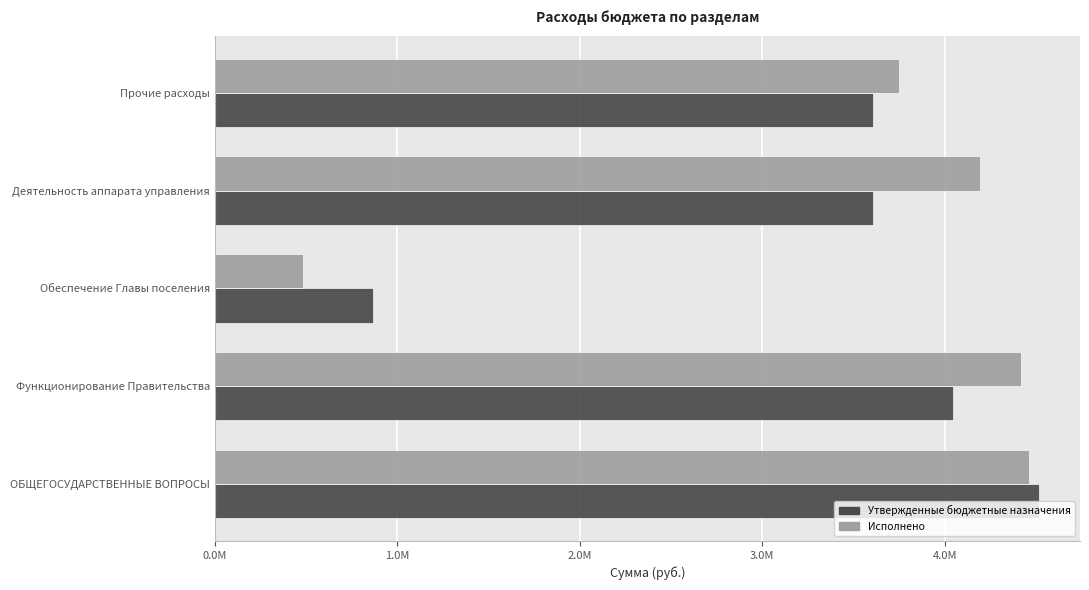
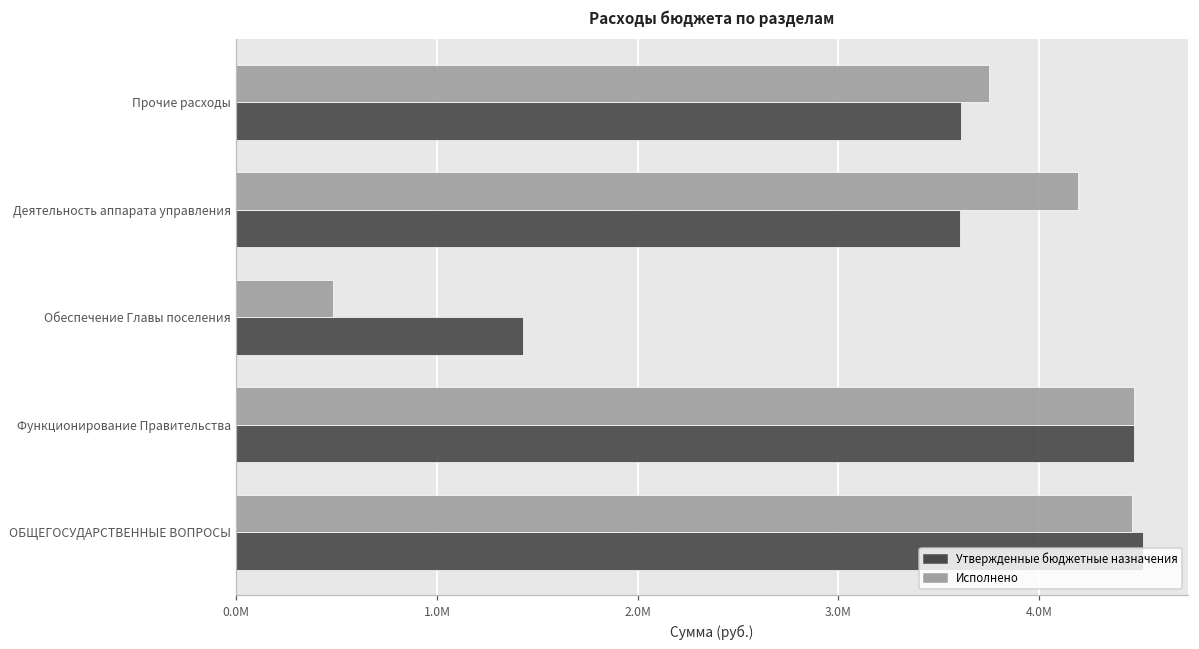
  {
    "Утвержденные бюджетные назначения": {
      "Прочие расходы": "3.61М",
      "Деятельность аппарата управления": "3.61М",
-     "Обеспечение Главы поселения": "0.87М",
-     "Функционирование Правительства": "4.05М",
+     "Обеспечение Главы поселения": "1.43М",
+     "Функционирование Правительства": "4.47М",
      "ОБЩЕГОСУДАРСТВЕННЫЕ ВОПРОСЫ": "4.52М"
    },
    "Исполнено": {
      "Прочие расходы": "3.75М",
      "Деятельность аппарата управления": "4.19М",
      "Обеспечение Главы поселения": "0.48М",
-     "Функционирование Правительства": "4.42М",
+     "Функционирование Правительства": "4.47М",
      "ОБЩЕГОСУДАРСТВЕННЫЕ ВОПРОСЫ": "4.46М"
    }
  }
